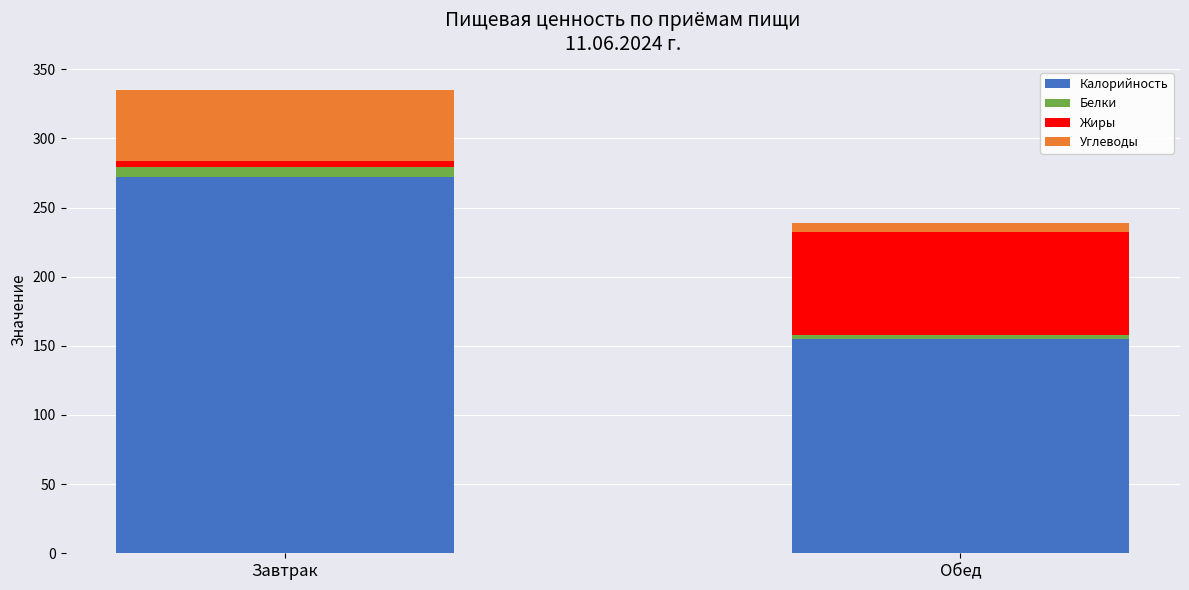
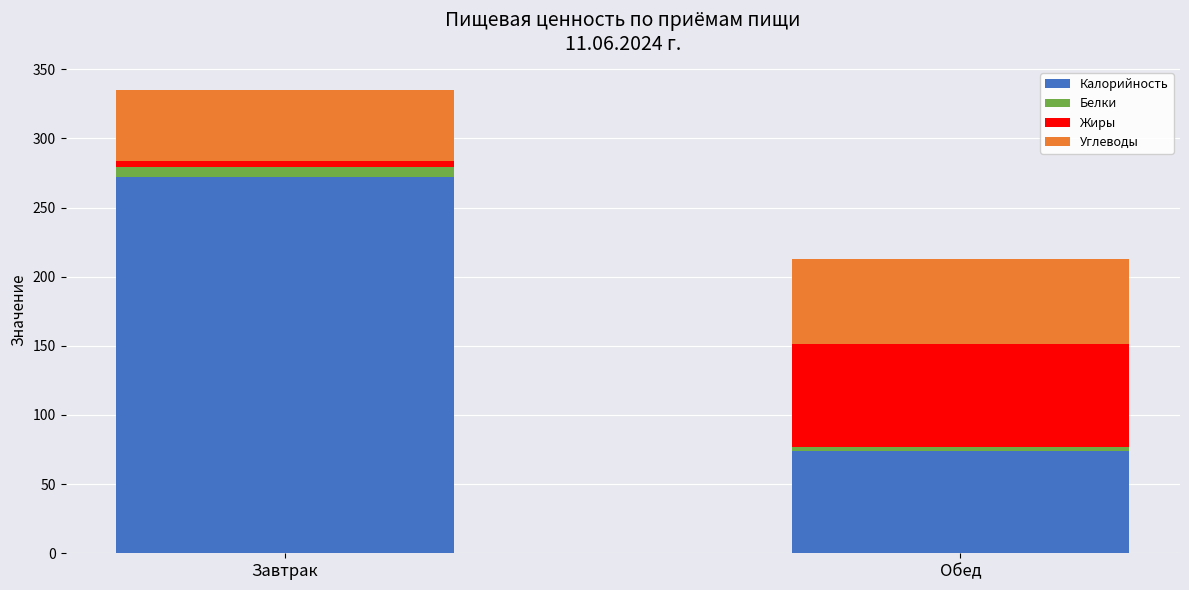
  {
    "Калорийность": {
      "Завтрак": 272,
-     "Обед": 155
+     "Обед": 74
    },
    "Белки": {
      "Завтрак": 7,
      "Обед": 3
    },
    "Жиры": {
      "Завтрак": 5,
      "Обед": 74
    },
    "Углеводы": {
      "Завтрак": 51,
-     "Обед": 7
+     "Обед": 62
    }
  }
